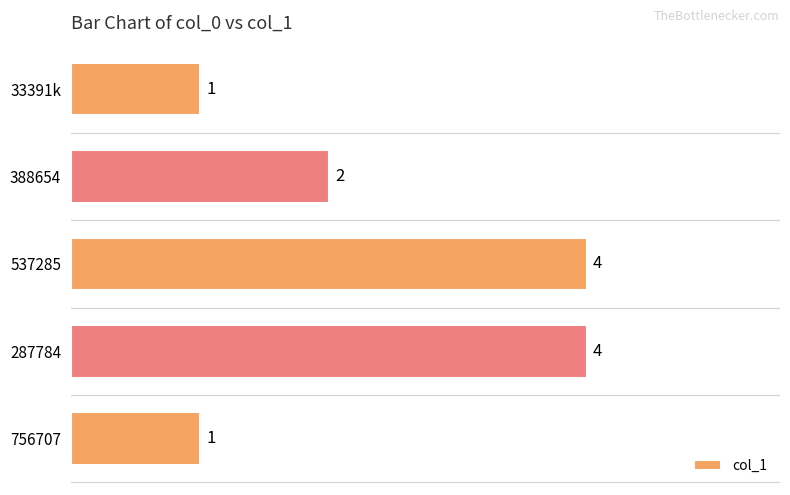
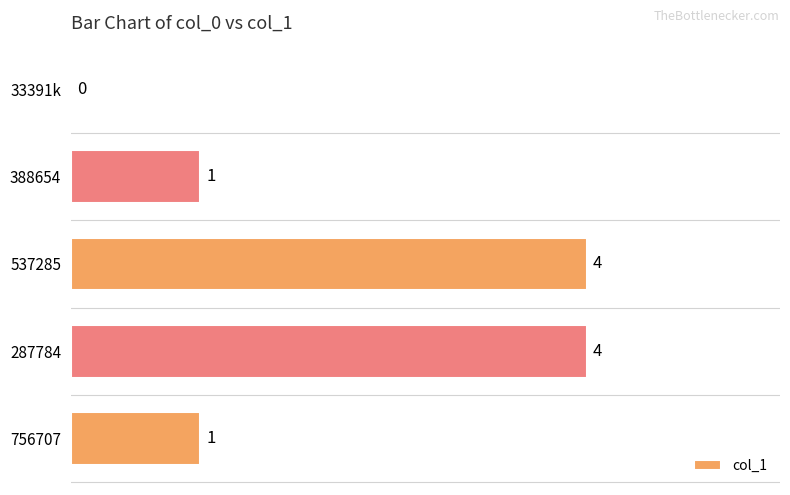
  {
-   "33391k": 1,
-   "388654": 2,
+   "33391k": 0,
+   "388654": 1,
    "537285": 4,
    "287784": 4,
    "756707": 1
  }
